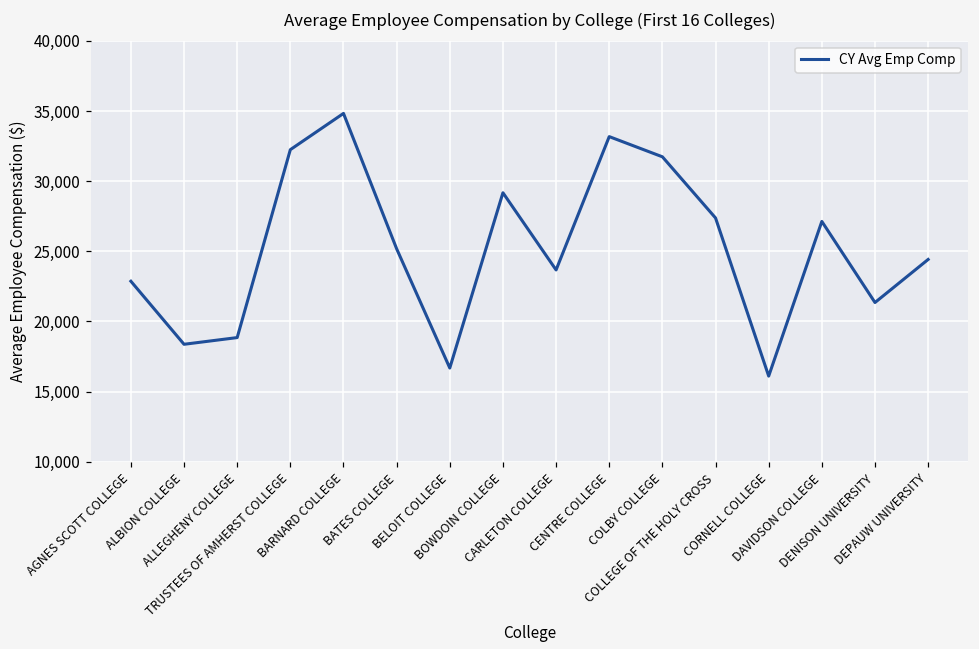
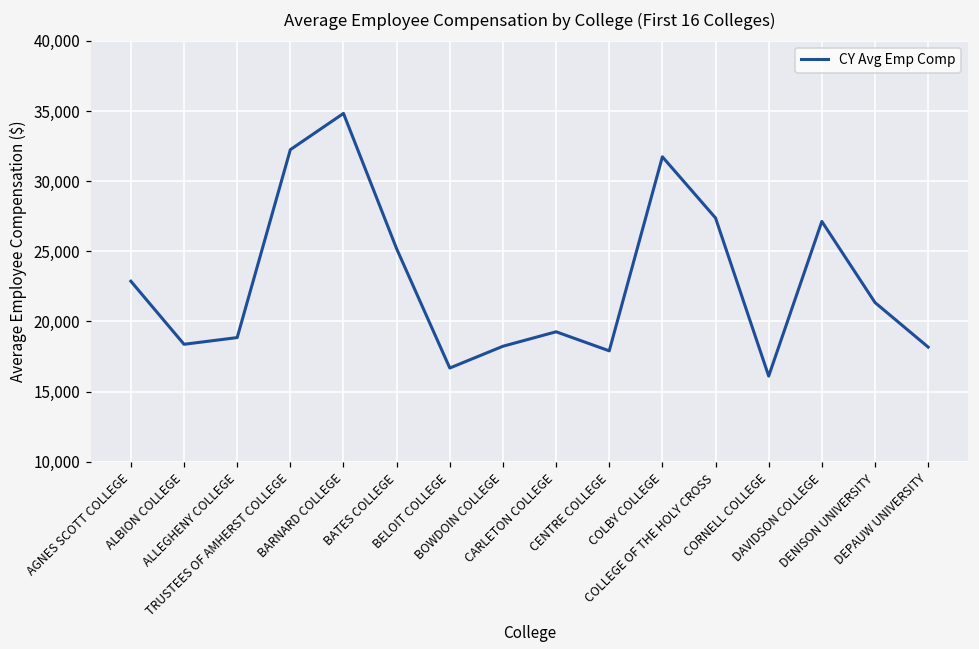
  {
    "AGNES SCOTT COLLEGE": "22,900",
    "ALBION COLLEGE": "18,400",
    "ALLEGHENY COLLEGE": "18,900",
    "TRUSTEES OF AMHERST COLLEGE": "32,200",
    "BARNARD COLLEGE": "34,800",
    "BATES COLLEGE": "25,200",
    "BELOIT COLLEGE": "16,700",
-   "BOWDOIN COLLEGE": "29,200",
-   "CARLETON COLLEGE": "23,700",
-   "CENTRE COLLEGE": "33,200",
+   "BOWDOIN COLLEGE": "18,200",
+   "CARLETON COLLEGE": "19,300",
+   "CENTRE COLLEGE": "17,900",
    "COLBY COLLEGE": "31,700",
    "COLLEGE OF THE HOLY CROSS": "27,400",
    "CORNELL COLLEGE": "16,100",
    "DAVIDSON COLLEGE": "27,100",
    "DENISON UNIVERSITY": "21,400",
-   "DEPAUW UNIVERSITY": "24,400"
+   "DEPAUW UNIVERSITY": "18,200"
  }
